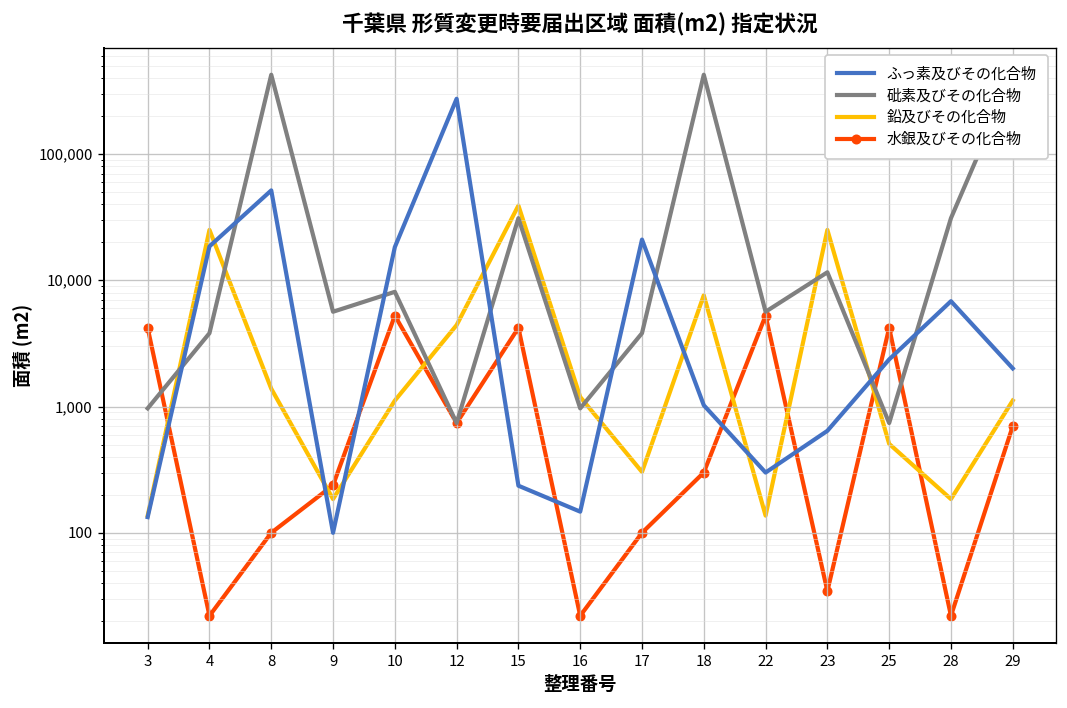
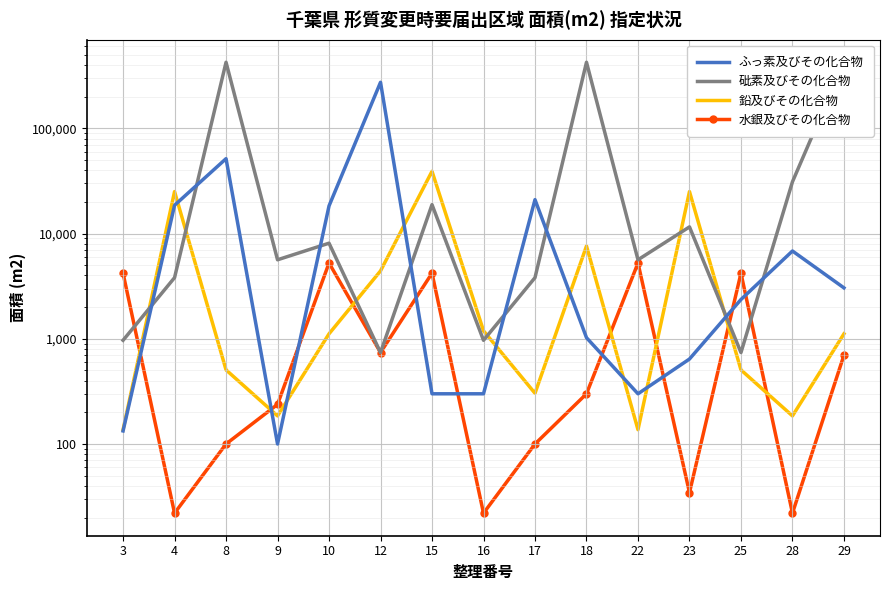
  {
    "ふっ素及びその化合物": {
      "4": "19,000",
      "8": "50,000",
      "9": "100",
      "10": "18,000",
      "12": "270,000",
-     "15": "240",
-     "16": "150",
+     "15": "300",
+     "16": "300",
      "17": "21,000",
      "18": "1,000",
      "22": "300",
      "23": "600",
      "25": "2,400",
      "28": "7,000",
-     "29": "2,000"
+     "29": "3,000"
    },
    "砒素及びその化合物": {
      "3": "1,000",
      "4": "3,800",
      "8": "420,000",
      "9": "6,000",
      "10": "8,000",
-     "15": "31,000",
+     "15": "19,000",
      "16": "1,000",
      "17": "3,800",
      "18": "420,000",
      "22": "6,000",
      "23": "12,000",
      "25": "700",
      "28": "31,000"
    },
    "鉛及びその化合物": {
      "4": "25,000",
-     "8": "1,400",
+     "8": "500",
      "9": "180",
      "10": "1,100",
      "12": "4,400",
      "15": "39,000",
      "16": "1,200",
      "17": "300",
      "18": "8,000",
      "22": "140",
      "23": "25,000",
      "25": "500",
      "28": "180",
      "29": "1,100"
    },
    "水銀及びその化合物": {
      "3": "4,200",
      "4": "22",
      "8": "100",
      "9": "240",
      "10": "5,000",
      "15": "4,200",
      "16": "22",
      "17": "100",
      "18": "300",
      "22": "5,000",
      "23": "35",
      "25": "4,200",
      "28": "22",
      "29": "700"
    }
  }
